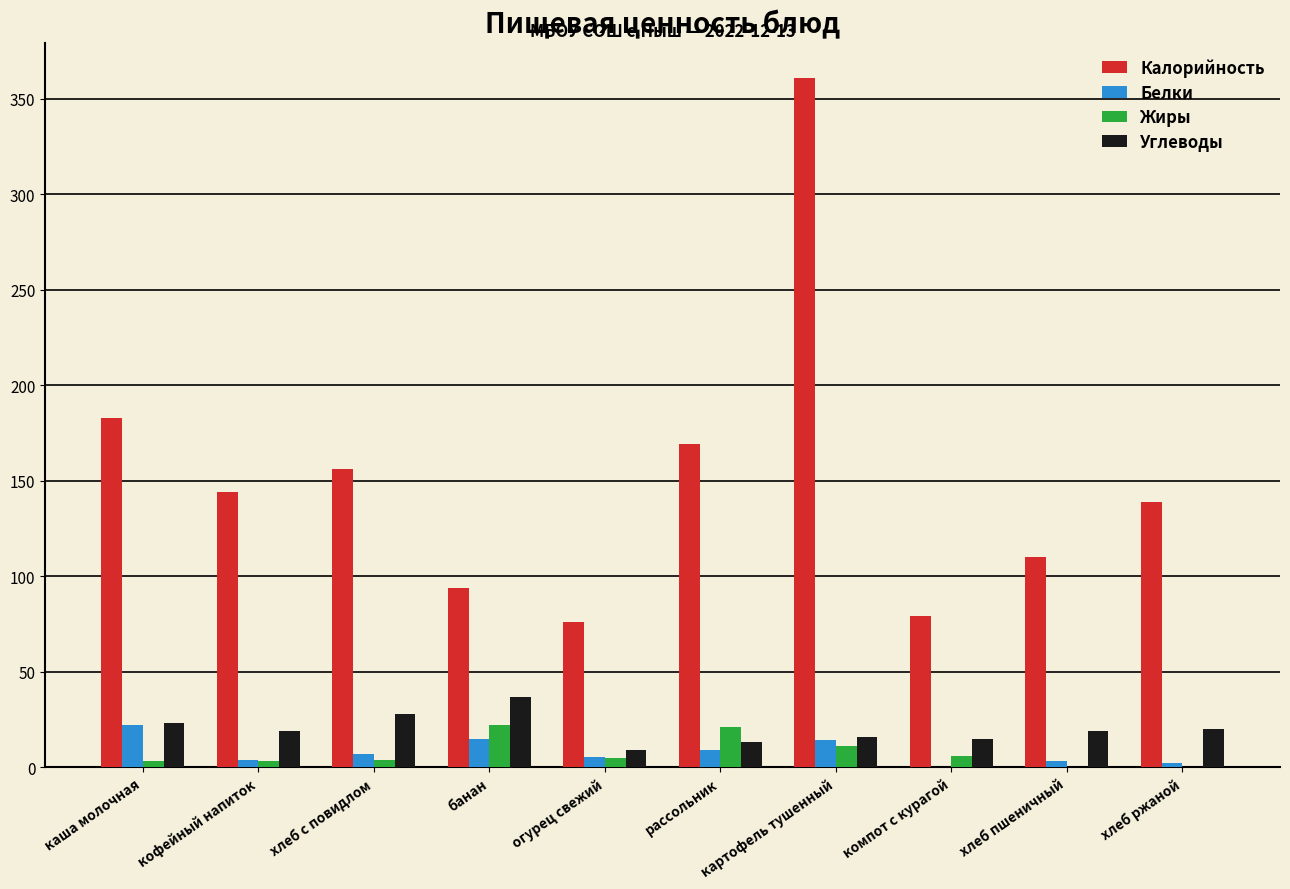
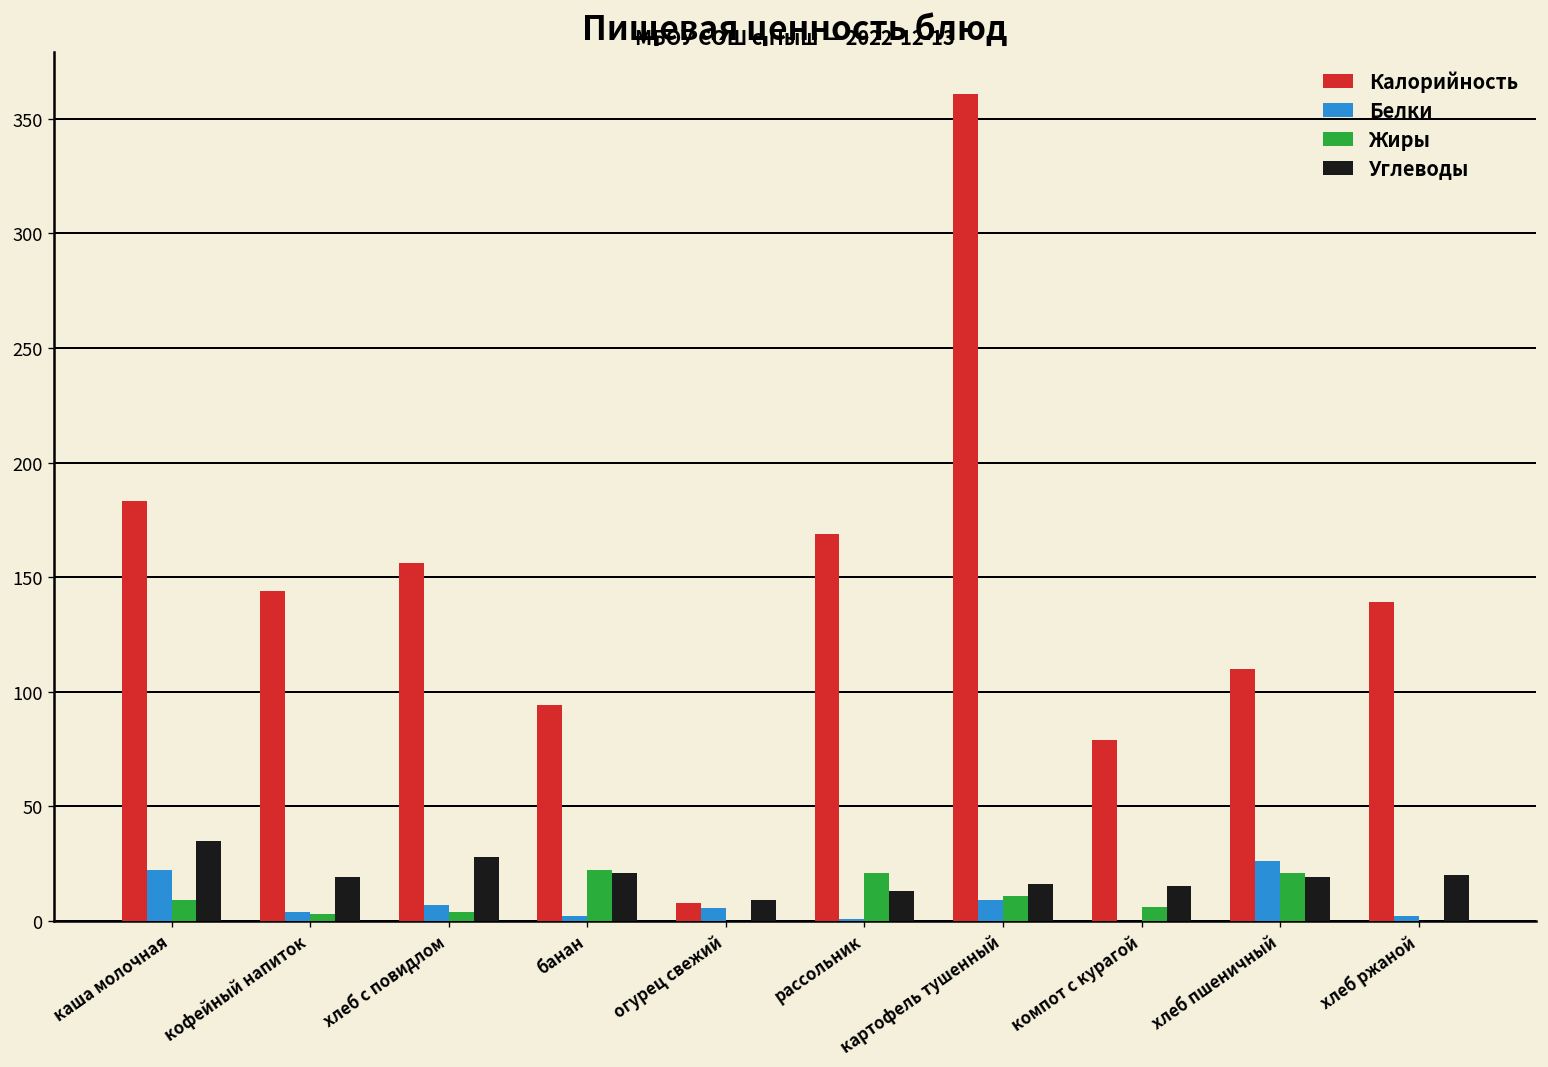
  {
    "Калорийность": {
      "каша молочная": 183,
      "кофейный напиток": 144,
      "хлеб с повидлом": 156,
      "банан": 94,
-     "огурец свежий": 76,
+     "огурец свежий": 8,
      "рассольник": 169,
      "картофель тушенный": 361,
      "компот с курагой": 79,
      "хлеб пшеничный": 110,
      "хлеб ржаной": 139
    },
    "Белки": {
      "каша молочная": 22,
      "кофейный напиток": 4,
      "хлеб с повидлом": 7,
-     "банан": 15,
+     "банан": 2,
      "огурец свежий": 6,
-     "рассольник": 9,
-     "картофель тушенный": 14,
+     "рассольник": 1,
+     "картофель тушенный": 9,
      "компот с курагой": 0,
-     "хлеб пшеничный": 3,
+     "хлеб пшеничный": 26,
      "хлеб ржаной": 2
    },
    "Жиры": {
-     "каша молочная": 3,
+     "каша молочная": 9,
      "кофейный напиток": 3,
      "хлеб с повидлом": 4,
      "банан": 22,
-     "огурец свежий": 5,
+     "огурец свежий": 0,
      "рассольник": 21,
      "картофель тушенный": 11,
      "компот с курагой": 6,
-     "хлеб пшеничный": 0,
+     "хлеб пшеничный": 21,
      "хлеб ржаной": 0
    },
    "Углеводы": {
-     "каша молочная": 23,
+     "каша молочная": 35,
      "кофейный напиток": 19,
      "хлеб с повидлом": 28,
-     "банан": 37,
+     "банан": 21,
      "огурец свежий": 9,
      "рассольник": 13,
      "картофель тушенный": 16,
      "компот с курагой": 15,
      "хлеб пшеничный": 19,
      "хлеб ржаной": 20
    }
  }
